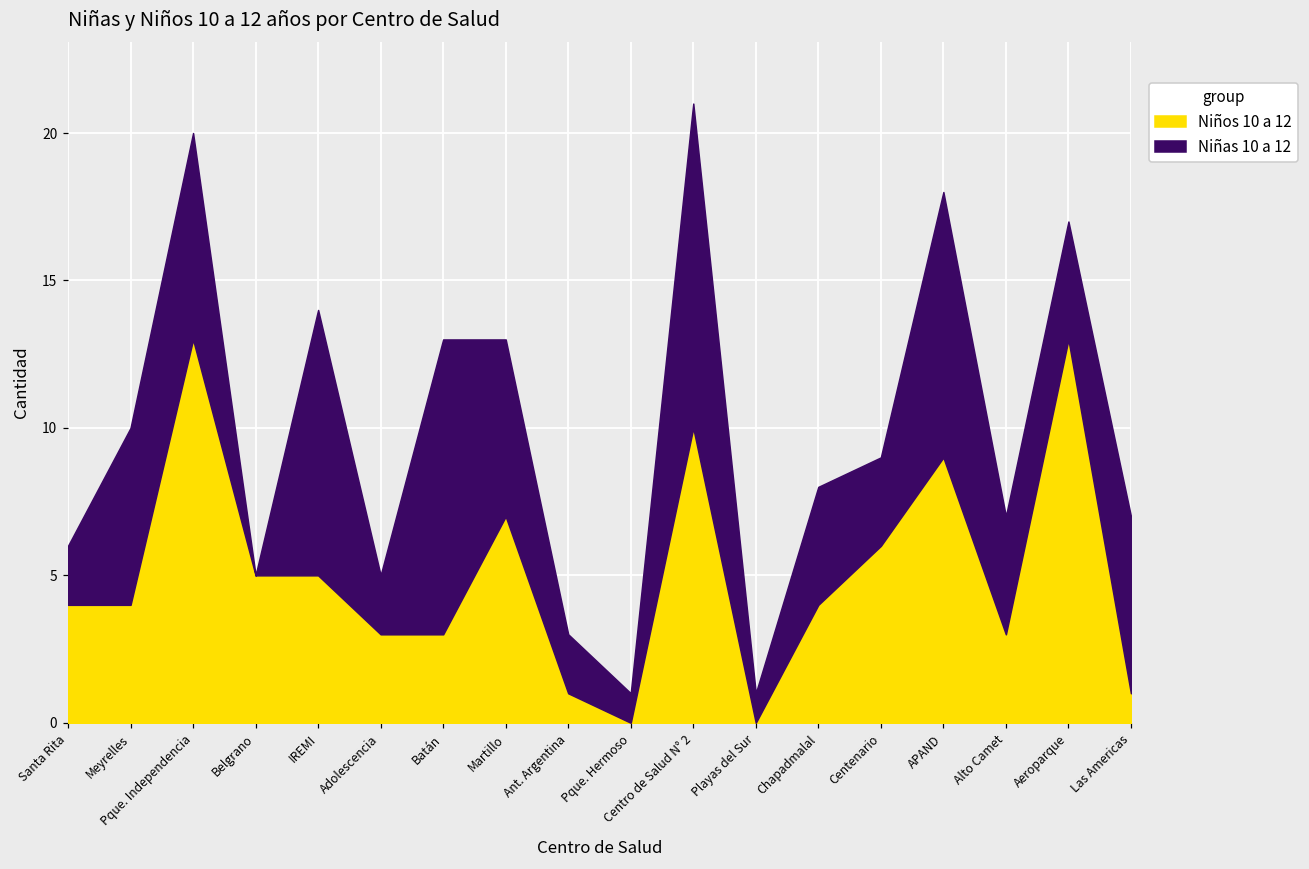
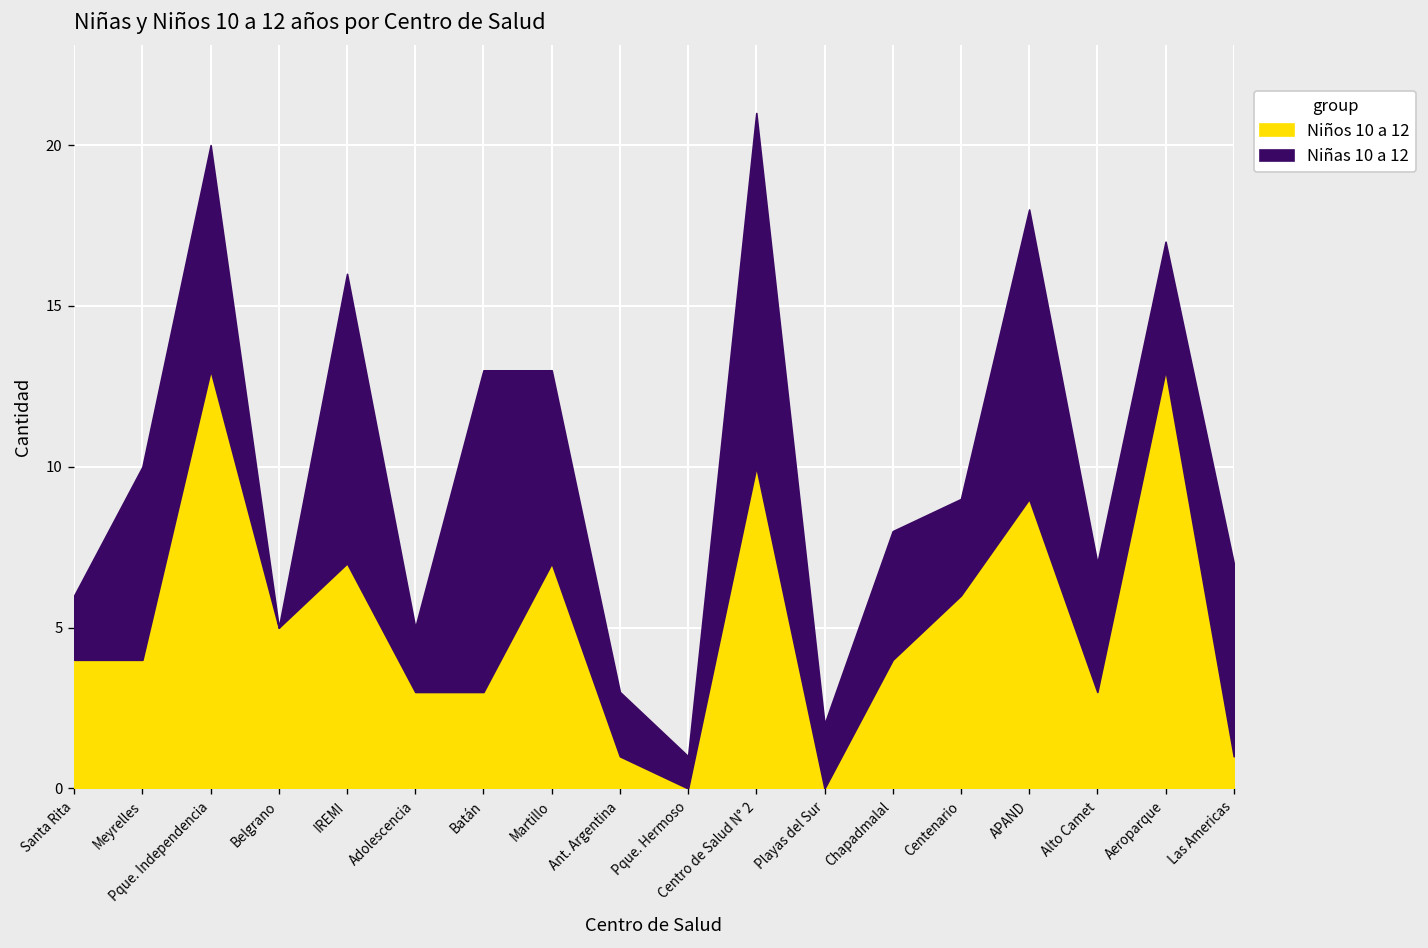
  {
    "Niños 10 a 12": {
-     "IREMI": 5
+     "IREMI": 7
    },
    "Niñas 10 a 12": {
      "Santa Rita": 2,
      "Meyrelles": 6,
      "Pque. Independencia": 7,
      "IREMI": 9,
      "Adolescencia": 2,
      "Batán": 10,
      "Martillo": 6,
      "Ant. Argentina": 2,
      "Pque. Hermoso": 1,
      "Centro de Salud N° 2": 11,
-     "Playas del Sur": 1,
+     "Playas del Sur": 2,
      "Chapadmalal": 4,
      "Centenario": 3,
      "APAND": 9,
      "Alto Camet": 4,
      "Aeroparque": 4,
      "Las Americas": 6
    }
  }
